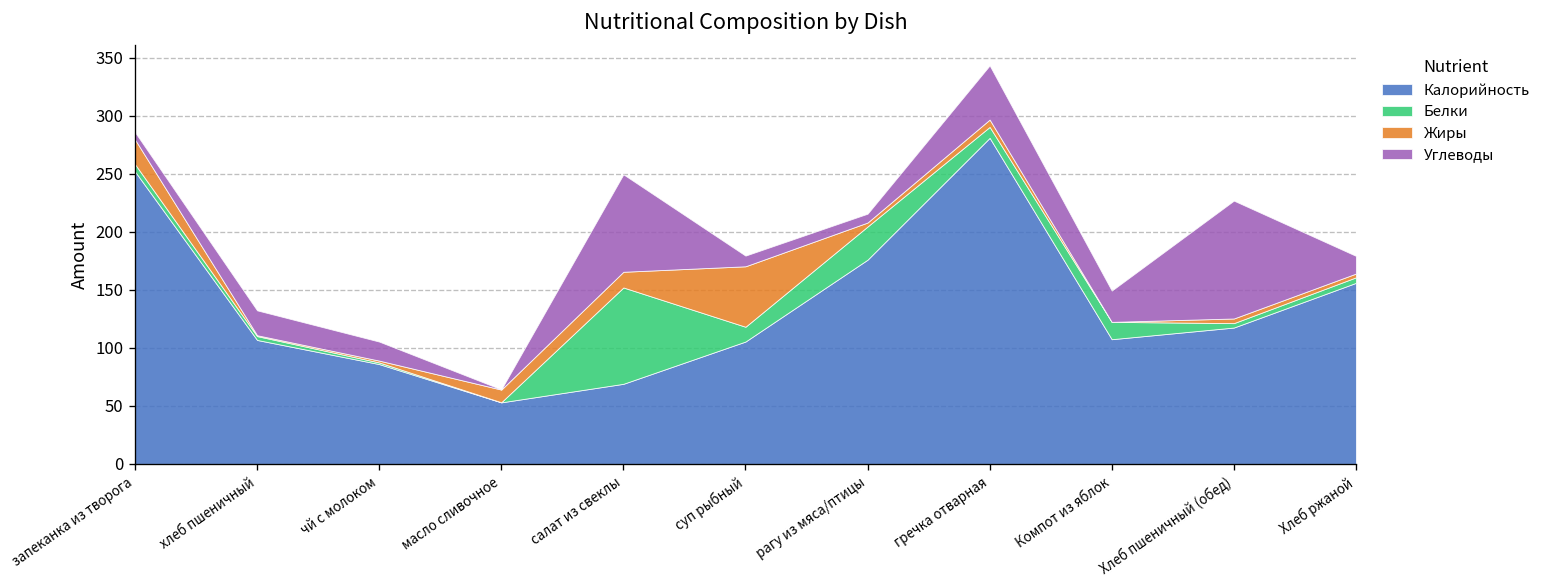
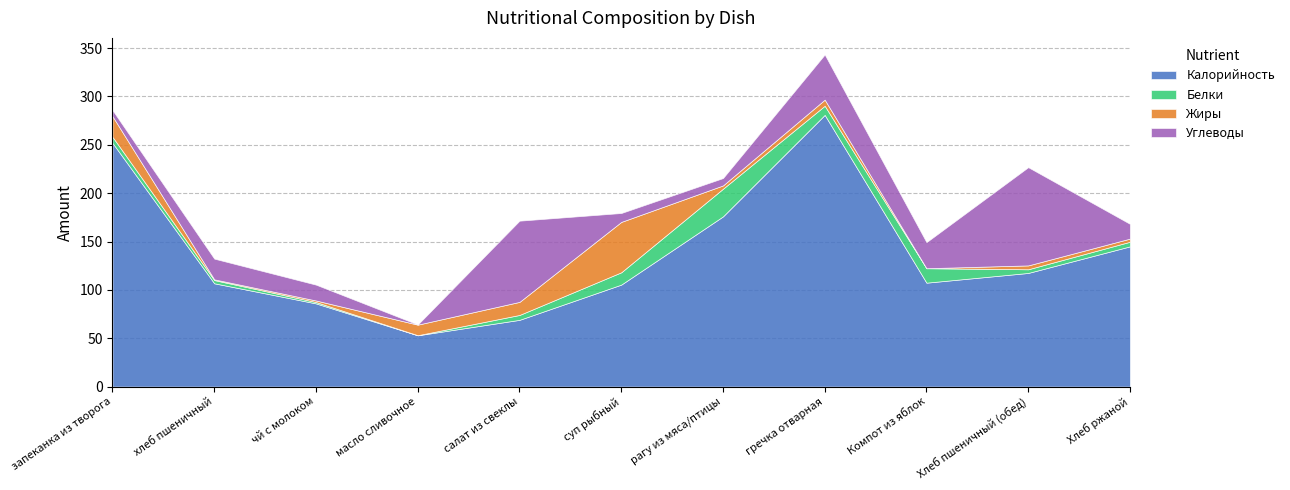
  {
    "Калорийность": {
      "запеканка из творога": 250,
      "хлеб пшеничный": 110,
      "салат из свеклы": 70,
      "суп рыбный": 110,
      "рагу из мяса/птицы": 180,
      "гречка отварная": 280,
      "Компот из яблок": 110,
      "Хлеб пшеничный (обед)": 120,
-     "Хлеб ржаной": 160
+     "Хлеб ржаной": 150
    },
    "Белки": {
      "запеканка из творога": 10,
-     "салат из свеклы": 80,
+     "салат из свеклы": 10,
      "суп рыбный": 10,
      "рагу из мяса/птицы": 30,
      "гречка отварная": 10,
      "Хлеб пшеничный (обед)": 0,
      "Хлеб ржаной": 0
    },
    "Жиры": {
      "запеканка из творога": 20,
      "салат из свеклы": 10,
      "суп рыбный": 50,
      "рагу из мяса/птицы": 0,
      "гречка отварная": 10,
      "Хлеб пшеничный (обед)": 0,
      "Хлеб ржаной": 0
    },
    "Углеводы": {
      "запеканка из творога": 10,
      "хлеб пшеничный": 20,
      "чй с молоком": 20,
      "салат из свеклы": 80,
      "суп рыбный": 10,
      "рагу из мяса/птицы": 10,
      "гречка отварная": 50,
      "Компот из яблок": 30,
      "Хлеб пшеничный (обед)": 100,
      "Хлеб ржаной": 20
    }
  }
